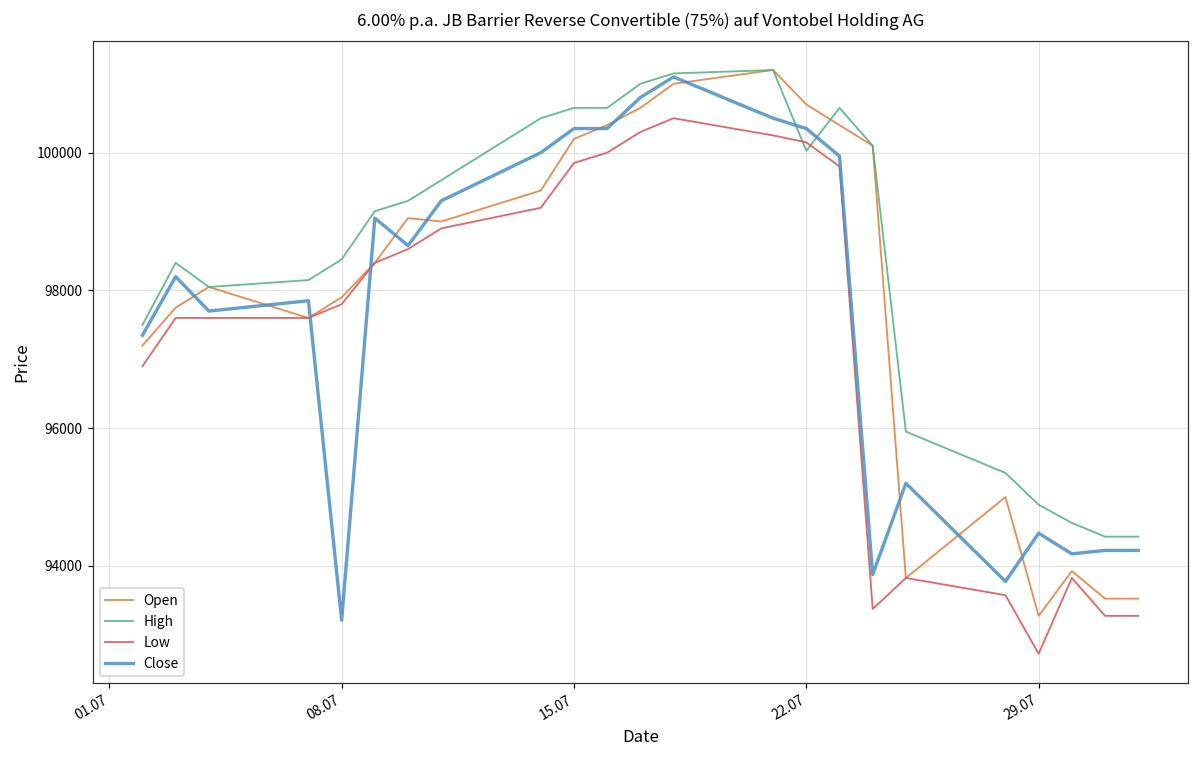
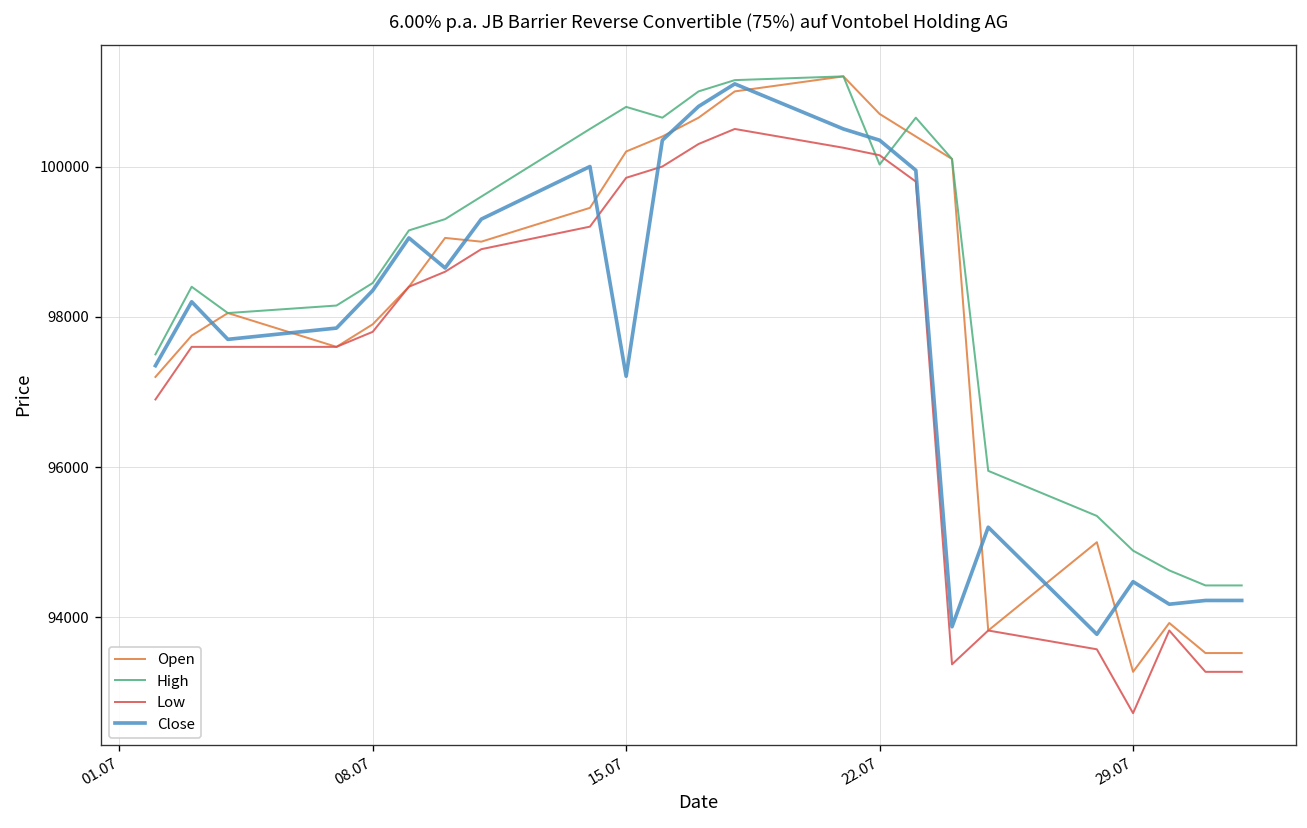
  {
    "High": {
      "08.07": 98500,
-     "15.07": 100700,
+     "15.07": 100800,
      "22.07": 100000,
      "29.07": 94900
    },
    "Close": {
-     "08.07": 93200,
-     "15.07": 100400,
+     "08.07": 98400,
+     "15.07": 97200,
      "22.07": 100400,
      "29.07": 94500
    }
  }
